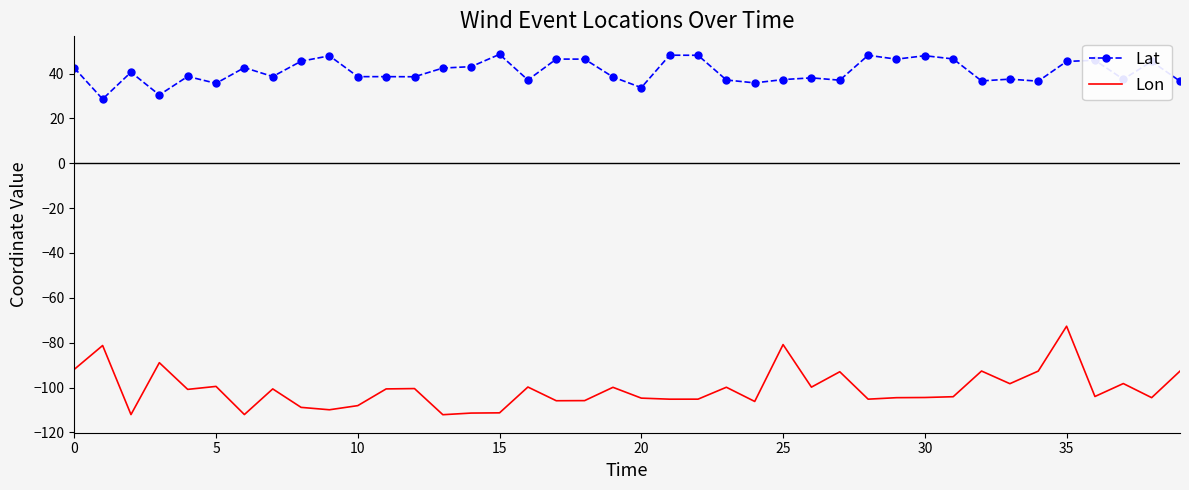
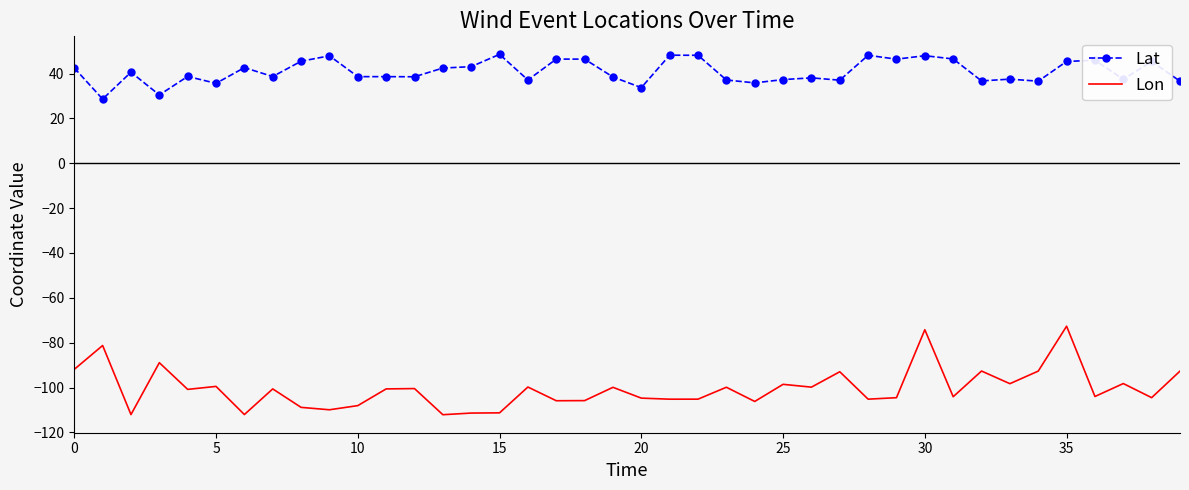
  {
    "Lat": {
      "0": 42,
      "5": 36,
      "10": 39,
      "15": 49,
      "20": 34,
      "25": 37,
      "30": 48,
      "35": 45
    },
    "Lon": {
      "0": -92,
      "5": -100,
      "10": -108,
      "15": -111,
      "20": -105,
-     "25": -81,
-     "30": -104,
+     "25": -99,
+     "30": -74,
      "35": -73
    }
  }
